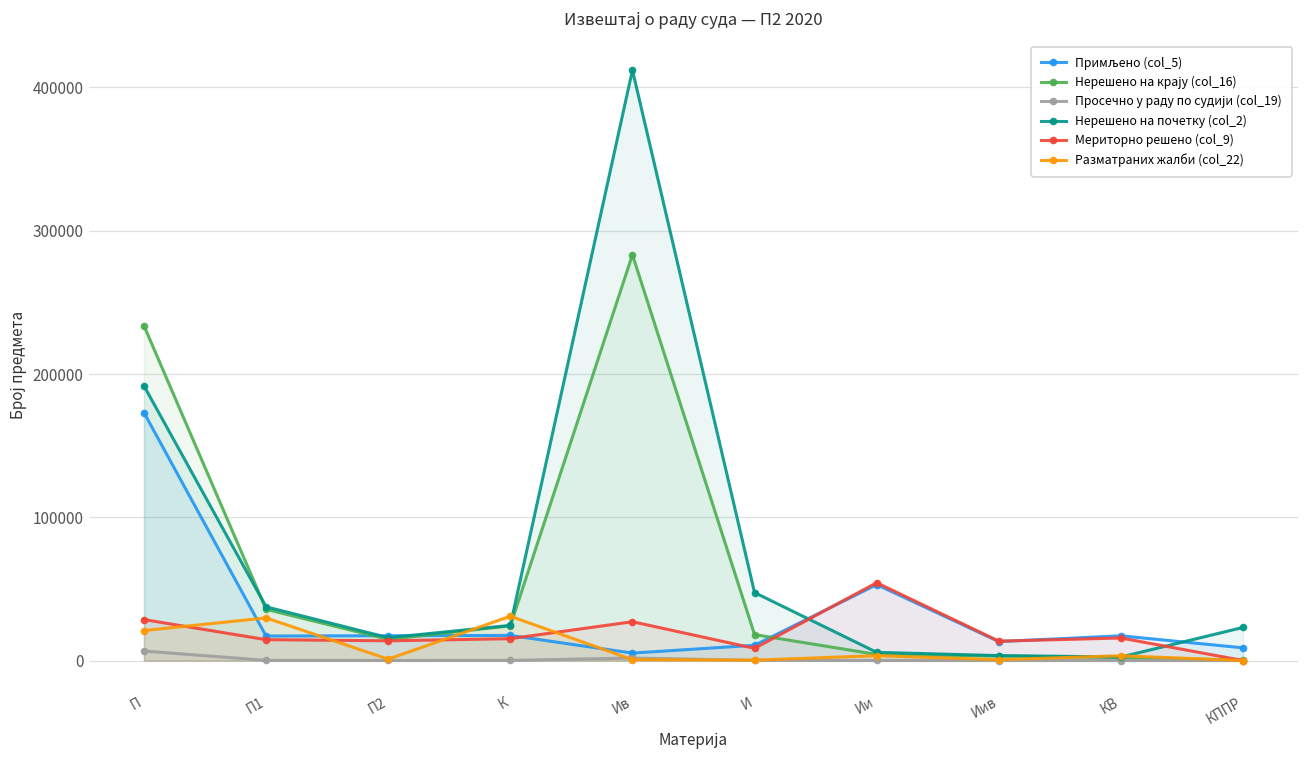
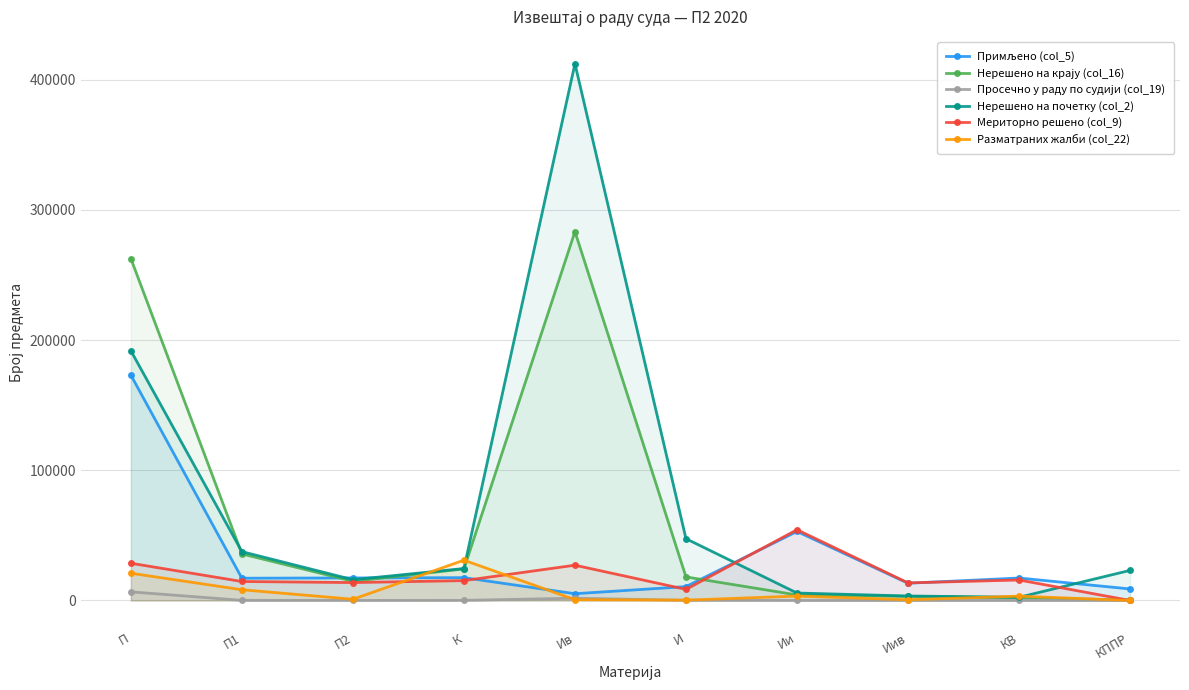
  {
    "Примљено (col_5)": {
      "П": 173000,
      "П1": 17000,
      "К": 18000,
      "Ив": 5000,
      "И": 11000,
      "КППР": 9000
    },
    "Нерешено на крају (col_16)": {
-     "П": 234000,
+     "П": 263000,
      "Ив": 283000,
      "И": 18000
    },
    "Просечно у раду по судији (col_19)": {
      "П": 7000,
      "П1": 0,
      "К": 0,
      "Ии": 0,
      "КВ": 0
    },
    "Нерешено на почетку (col_2)": {
      "П": 192000,
      "Ив": 412000,
      "И": 47000,
      "КППР": 23000
    },
    "Мериторно решено (col_9)": {
      "П": 29000,
      "П1": 15000,
      "К": 15000,
      "Ив": 27000,
      "И": 9000
    },
    "Разматраних жалби (col_22)": {
      "П": 21000,
-     "П1": 30000,
+     "П1": 8000,
      "К": 31000
    }
  }
